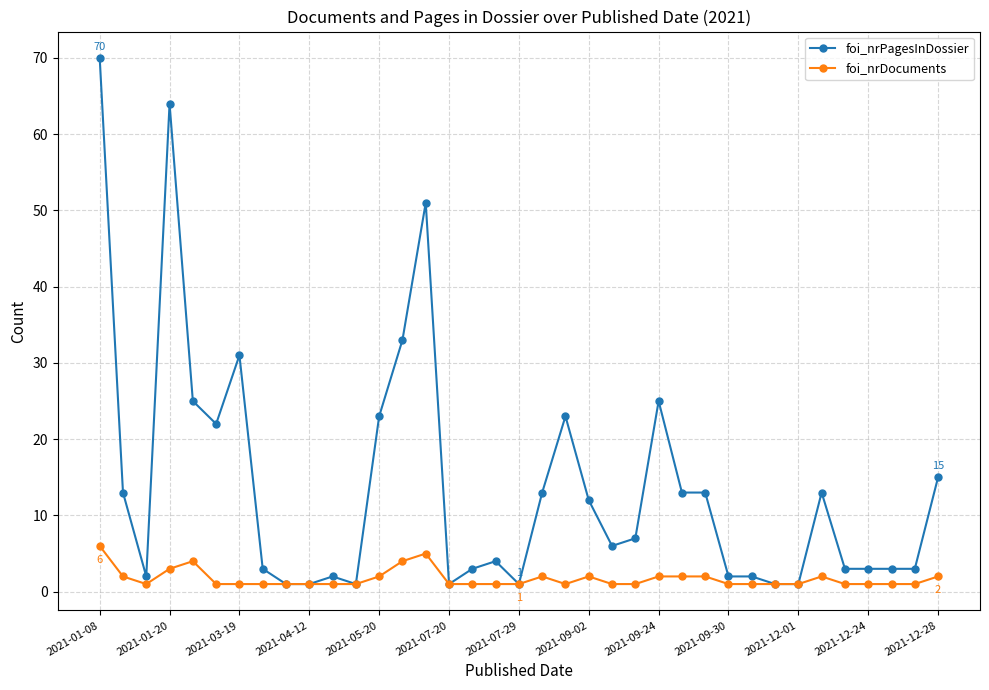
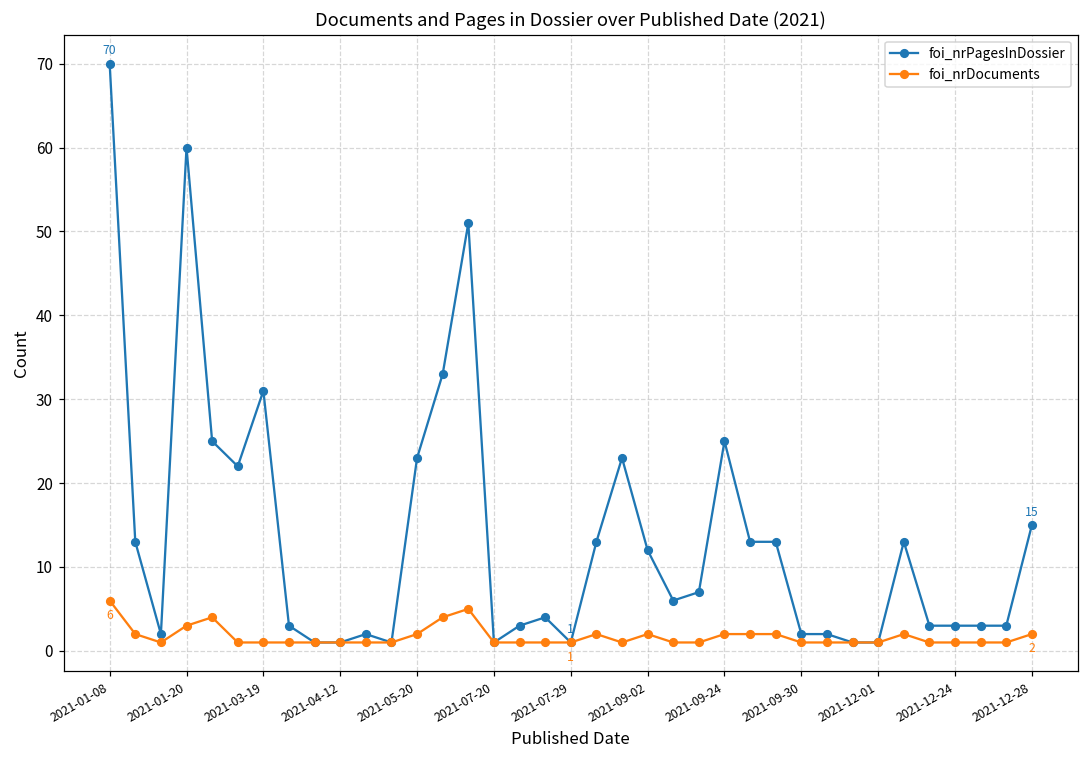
  {
    "foi_nrPagesInDossier": {
-     "2021-01-20": 64,
+     "2021-01-20": 60,
      "2021-09-02": 12
    },
    "foi_nrDocuments": {
      "2021-01-20": 3,
      "2021-09-02": 2
    }
  }
